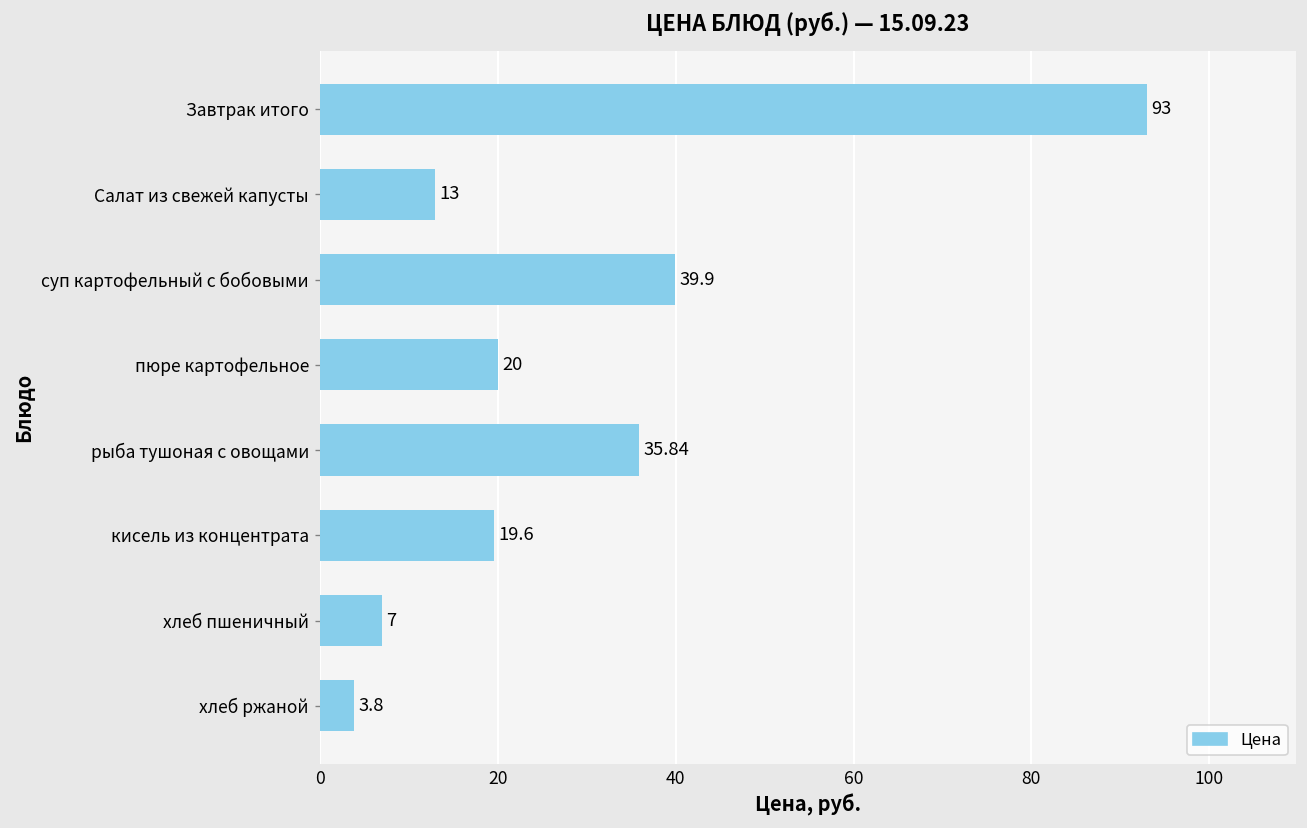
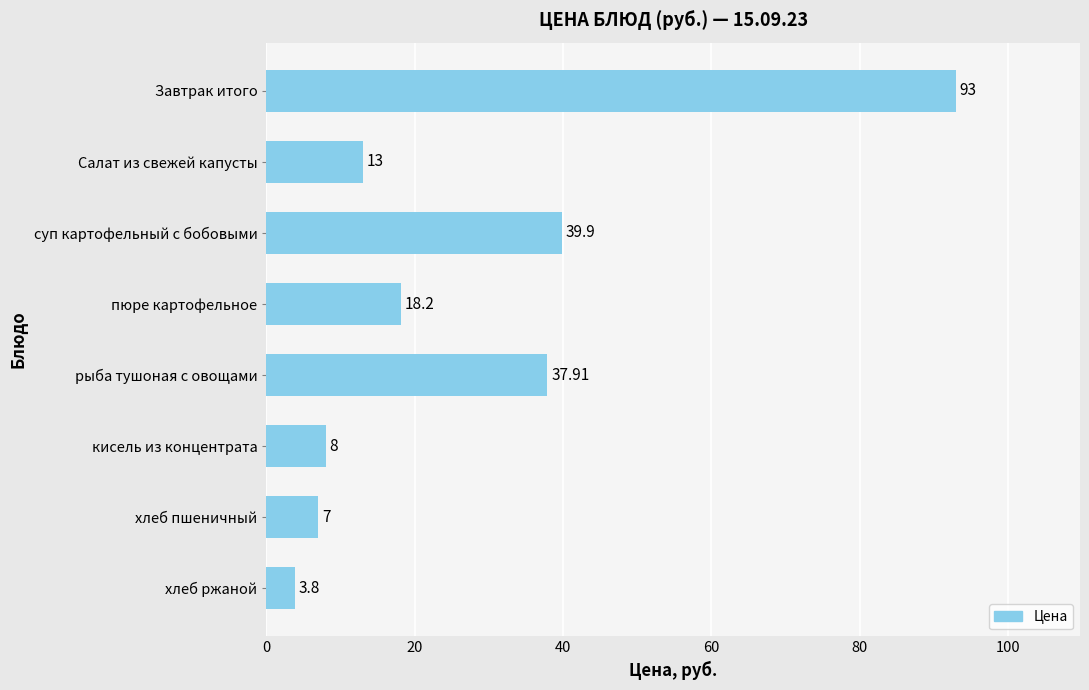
  {
    "Завтрак итого": 93,
    "Салат из свежей капусты": 13,
    "суп картофельный с бобовыми": 39.9,
-   "пюре картофельное": 20,
-   "рыба тушоная с овощами": 35.84,
-   "кисель из концентрата": 19.6,
+   "пюре картофельное": 18.2,
+   "рыба тушоная с овощами": 37.91,
+   "кисель из концентрата": 8,
    "хлеб пшеничный": 7,
    "хлеб ржаной": 3.8
  }
